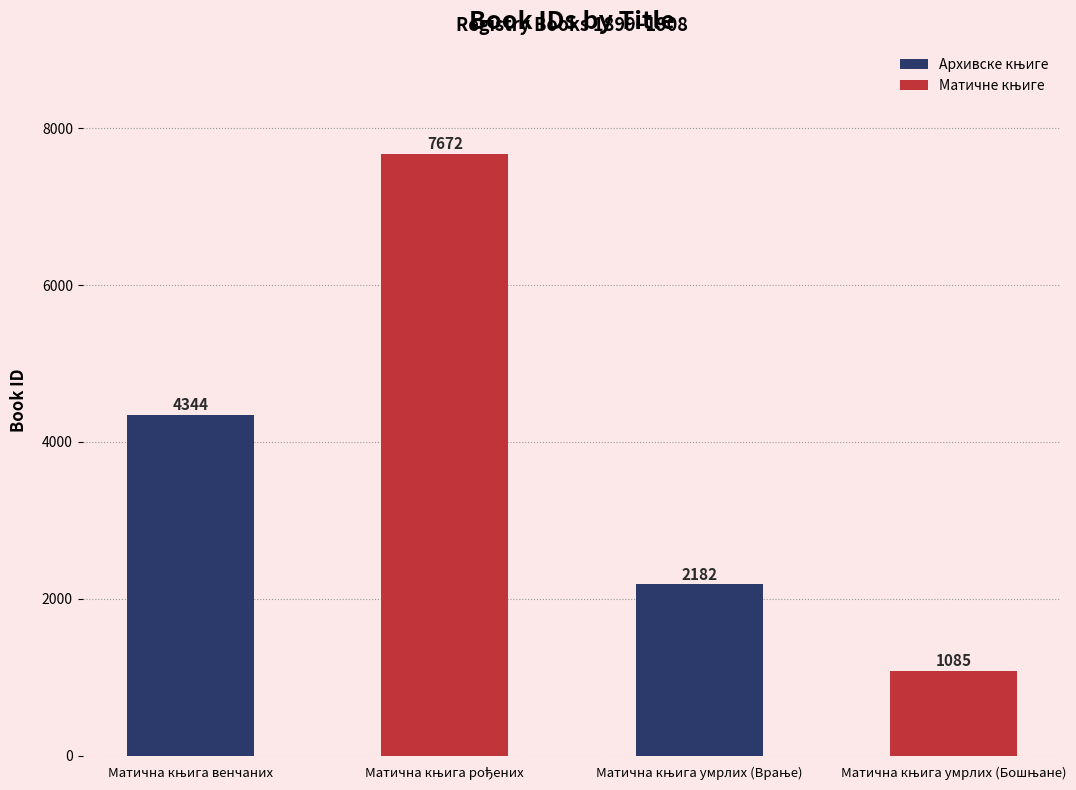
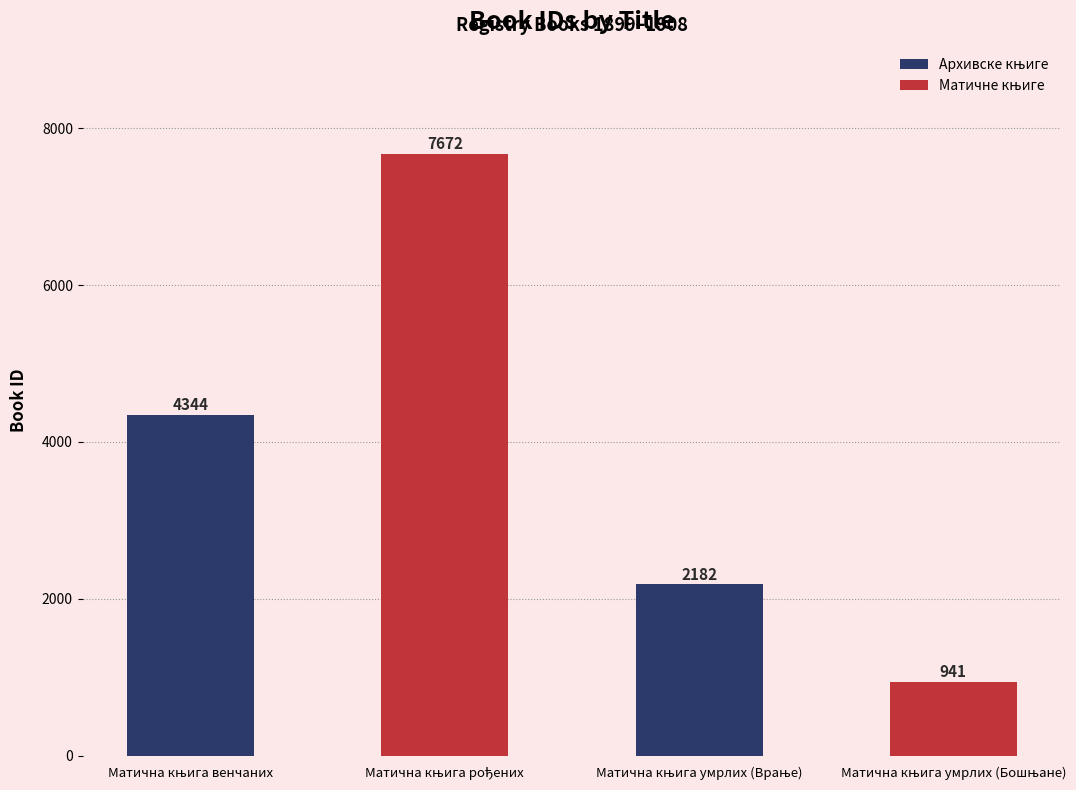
  {
    "Матична књига венчаних": 4344,
    "Матична књига рођених": 7672,
    "Матична књига умрлих (Врање)": 2182,
-   "Матична књига умрлих (Бошњане)": 1085
+   "Матична књига умрлих (Бошњане)": 941
  }
